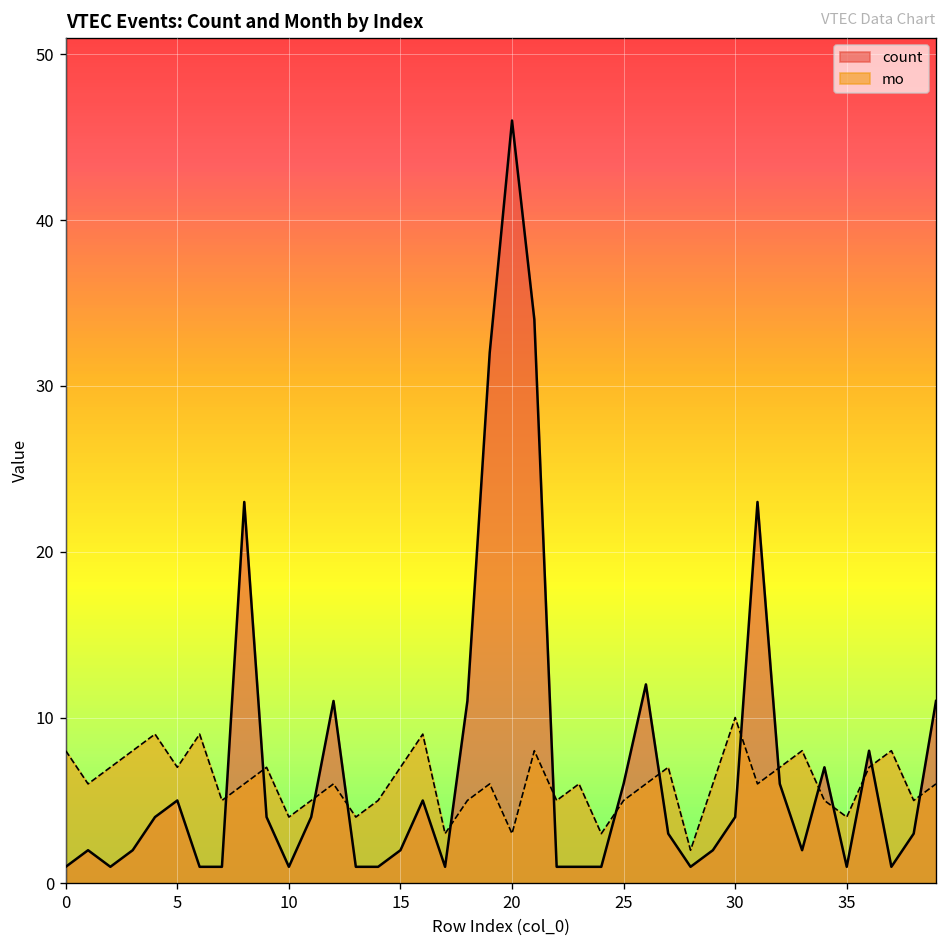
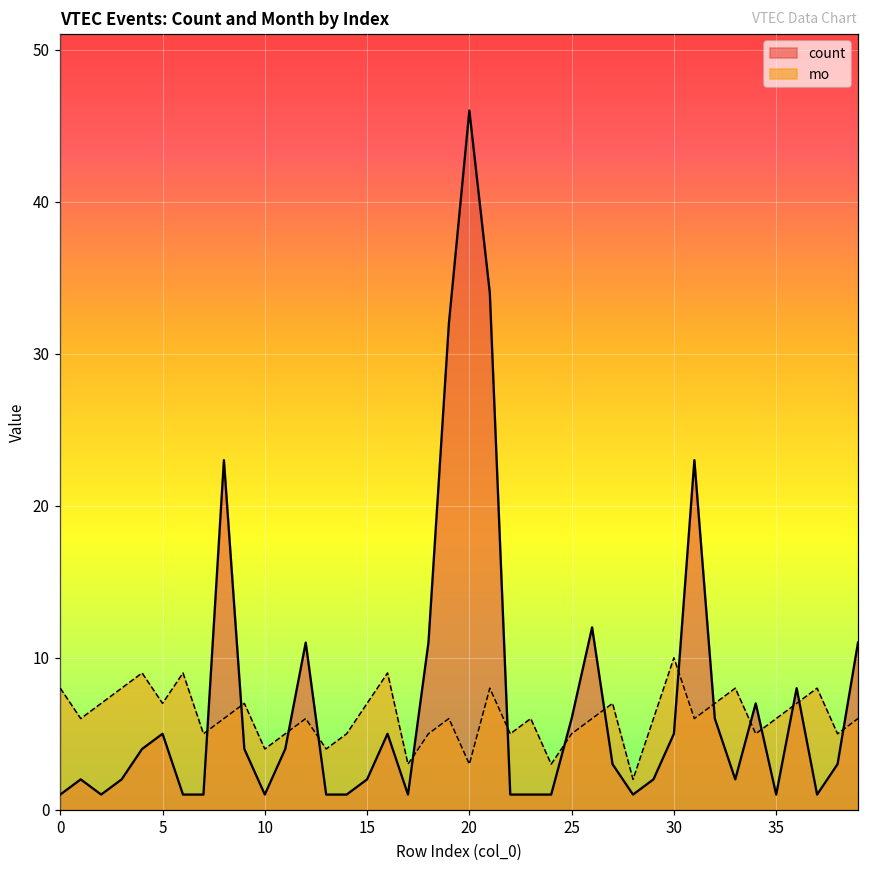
  {
    "count": {
      "0": 1,
      "5": 5,
      "10": 1,
      "15": 2,
      "20": 46,
      "25": 6,
-     "30": 4,
+     "30": 5,
      "35": 1
    },
    "mo": {
      "0": 8,
      "5": 7,
      "10": 4,
      "15": 7,
      "20": 3,
      "25": 5,
      "30": 10,
-     "35": 4
+     "35": 6
    }
  }
